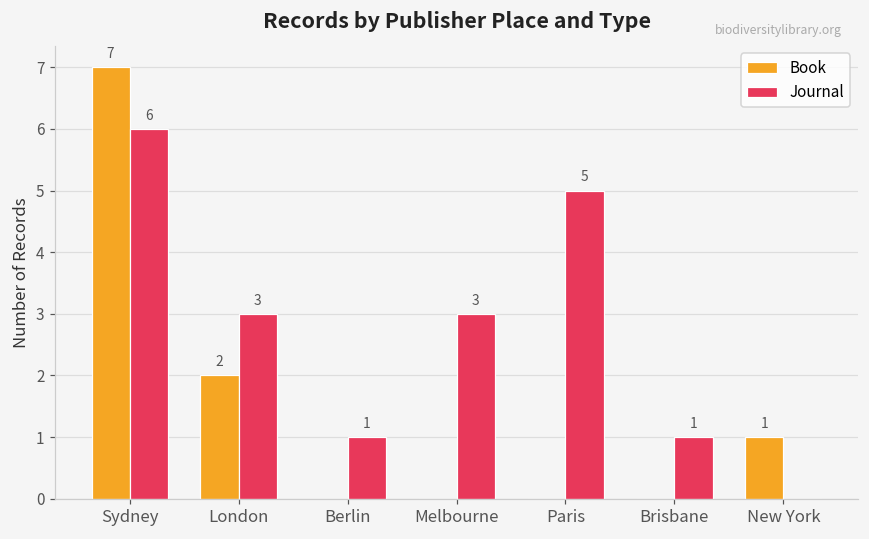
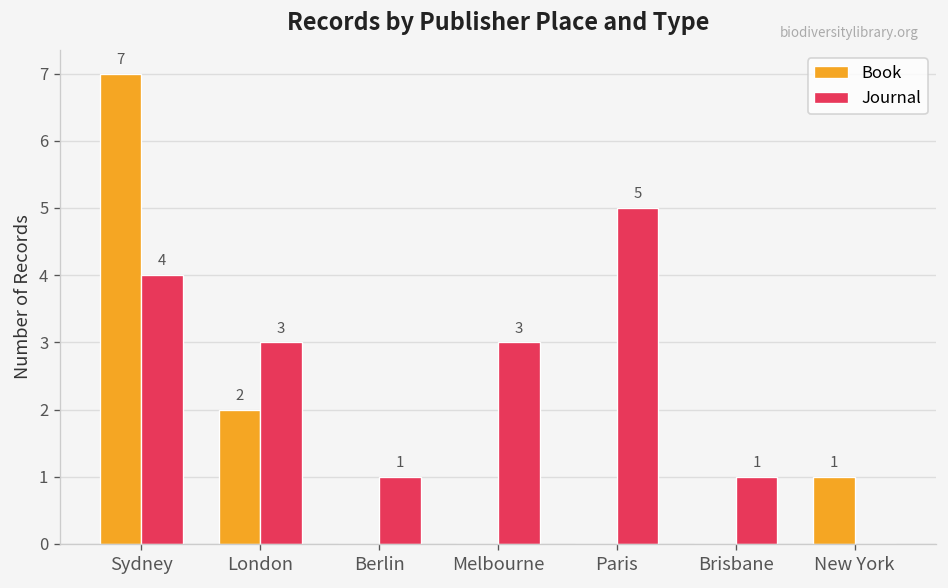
  {
    "Book": {
      "Sydney": 7,
      "London": 2,
      "New York": 1
    },
    "Journal": {
-     "Sydney": 6,
+     "Sydney": 4,
      "London": 3,
      "Berlin": 1,
      "Melbourne": 3,
      "Paris": 5,
      "Brisbane": 1
    }
  }
